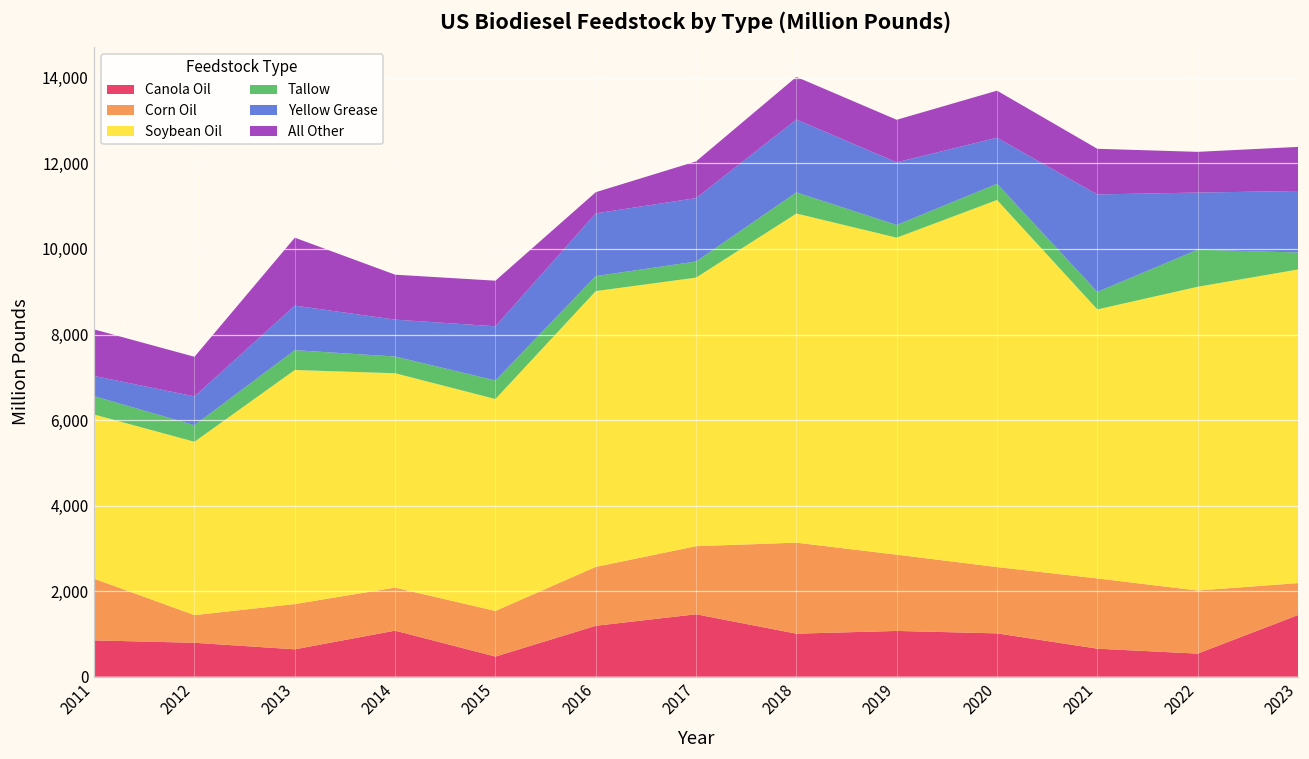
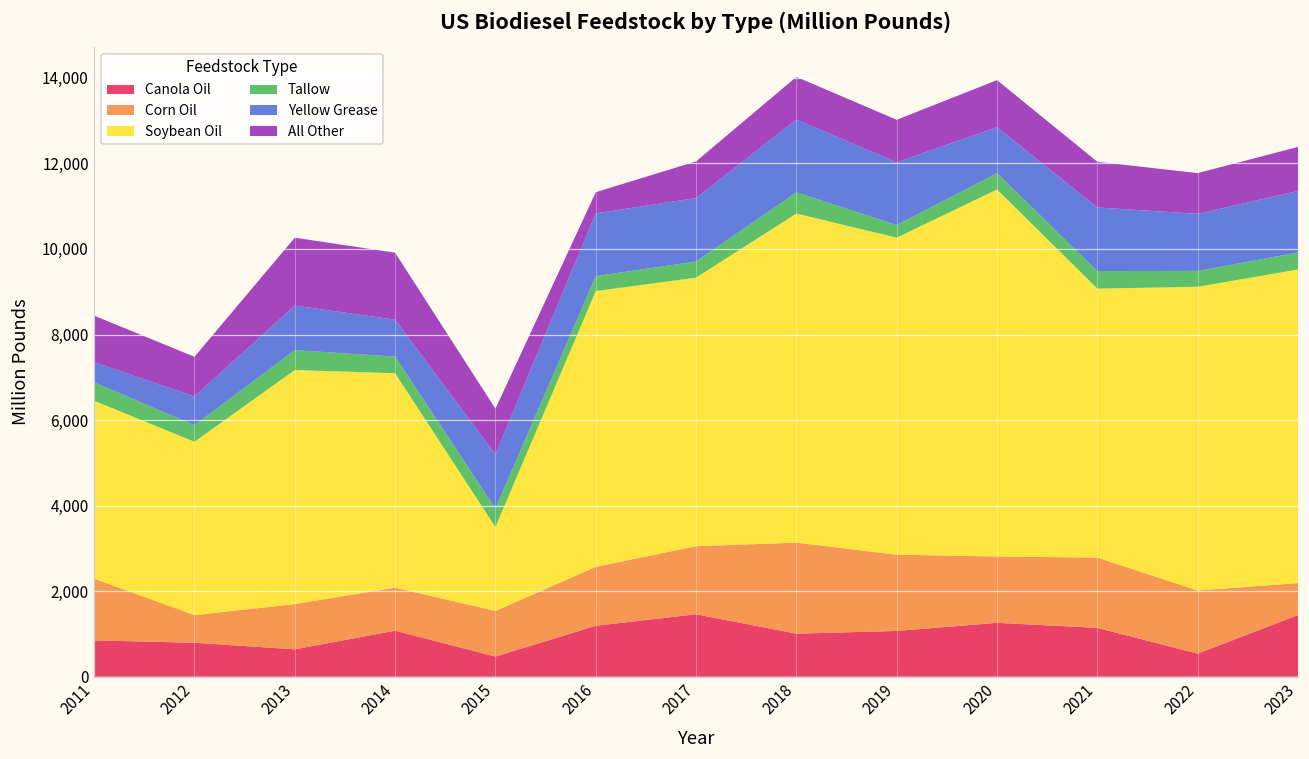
  {
    "Canola Oil": {
      "2011": "900",
      "2012": "800",
      "2013": "600",
      "2014": "1,100",
      "2015": "500",
      "2016": "1,200",
      "2017": "1,500",
      "2018": "1,000",
      "2019": "1,100",
-     "2020": "1,000",
-     "2021": "700",
+     "2020": "1,300",
+     "2021": "1,100",
      "2022": "500",
      "2023": "1,400"
    },
    "Corn Oil": {
      "2011": "1,400",
      "2012": "600",
      "2013": "1,100",
      "2014": "1,000",
      "2015": "1,100",
      "2016": "1,400",
      "2017": "1,600",
      "2018": "2,100",
      "2019": "1,800",
      "2020": "1,500",
      "2021": "1,600",
      "2022": "1,500",
      "2023": "700"
    },
    "Soybean Oil": {
-     "2011": "3,800",
+     "2011": "4,200",
      "2012": "4,100",
      "2013": "5,500",
      "2014": "5,000",
-     "2015": "5,000",
+     "2015": "2,000",
      "2016": "6,400",
      "2017": "6,300",
      "2018": "7,700",
      "2019": "7,400",
      "2020": "8,600",
      "2021": "6,300",
      "2022": "7,100",
      "2023": "7,300"
    },
    "Tallow": {
      "2011": "400",
      "2012": "400",
      "2013": "500",
      "2014": "400",
      "2015": "400",
      "2016": "300",
      "2017": "400",
      "2018": "500",
      "2019": "300",
      "2020": "400",
      "2021": "400",
-     "2022": "900",
+     "2022": "400",
      "2023": "400"
    },
    "Yellow Grease": {
      "2011": "500",
      "2012": "700",
      "2013": "1,000",
      "2014": "900",
      "2015": "1,300",
      "2016": "1,500",
      "2017": "1,500",
      "2018": "1,700",
      "2019": "1,500",
      "2020": "1,100",
-     "2021": "2,300",
+     "2021": "1,500",
      "2022": "1,300",
      "2023": "1,400"
    },
    "All Other": {
      "2011": "1,100",
      "2012": "900",
      "2013": "1,600",
-     "2014": "1,100",
+     "2014": "1,600",
      "2015": "1,100",
      "2016": "500",
      "2017": "900",
      "2018": "1,000",
      "2019": "1,000",
      "2020": "1,100",
      "2021": "1,100",
      "2022": "1,000",
      "2023": "1,000"
    }
  }
